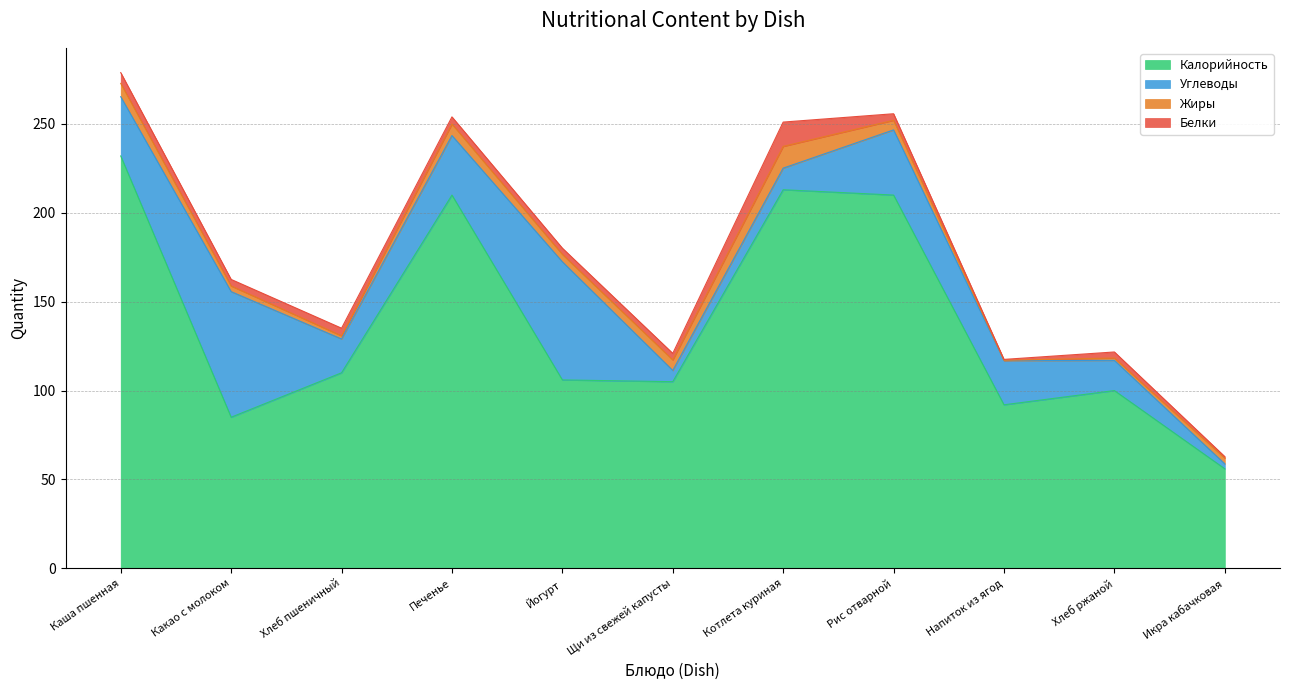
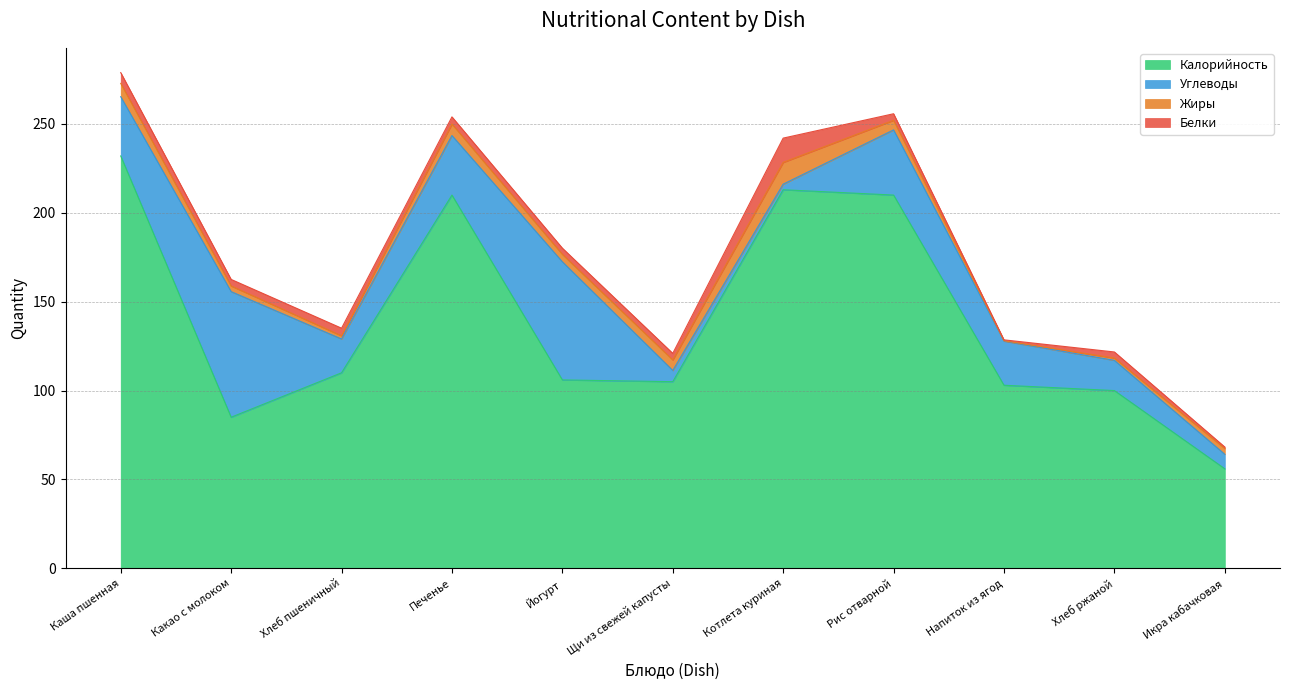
  {
    "Калорийность": {
      "Каша пшенная": 232,
      "Какао с молоком": 85,
      "Хлеб пшеничный": 110,
      "Печенье": 210,
      "Йогурт": 106,
      "Щи из свежей капусты": 105,
      "Котлета куриная": 213,
      "Рис отварной": 210,
-     "Напиток из ягод": 92,
+     "Напиток из ягод": 103,
      "Хлеб ржаной": 100,
      "Икра кабачковая": 56
    },
    "Углеводы": {
      "Каша пшенная": 33,
      "Какао с молоком": 71,
      "Хлеб пшеничный": 19,
      "Печенье": 34,
      "Йогурт": 66,
      "Щи из свежей капусты": 6,
-     "Котлета куриная": 12,
+     "Котлета куриная": 3,
      "Рис отварной": 37,
-     "Икра кабачковая": 3
+     "Икра кабачковая": 8
    }
  }
